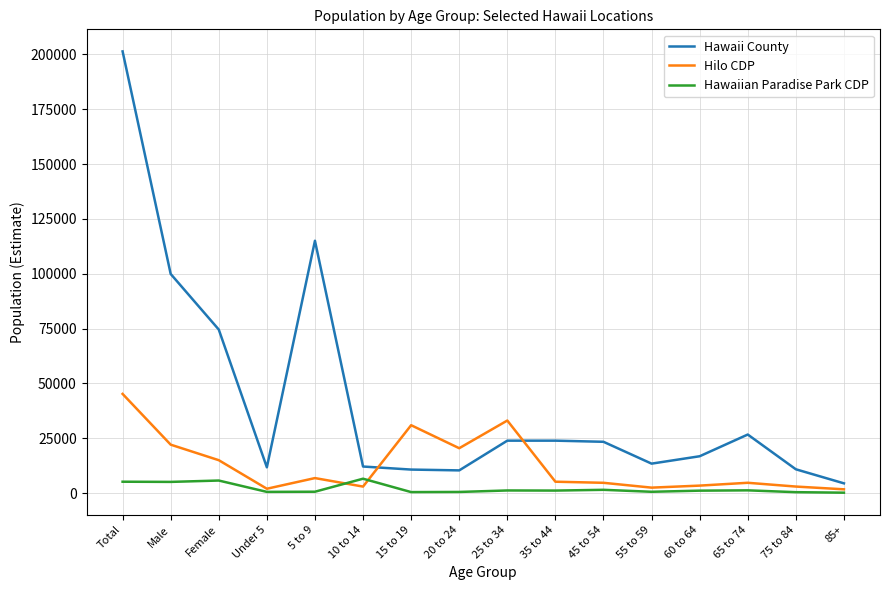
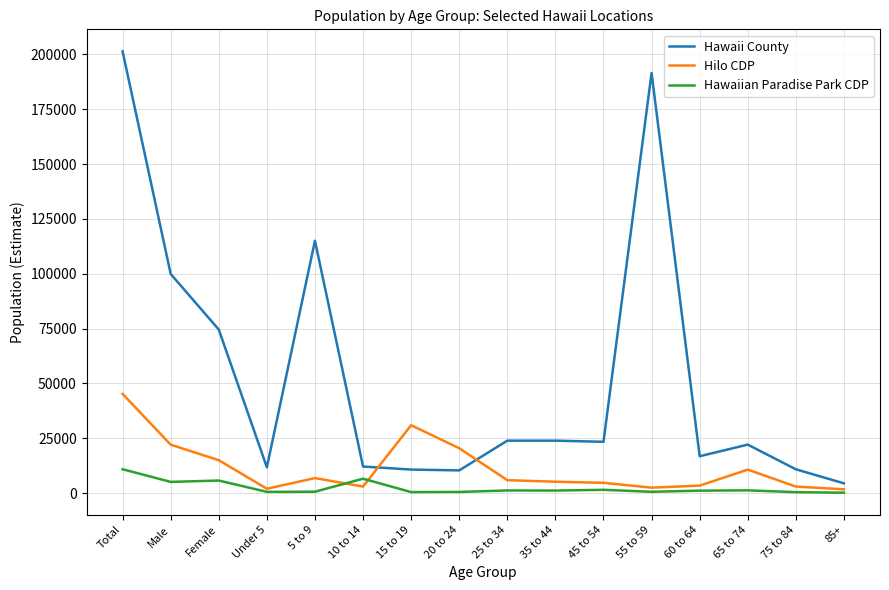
  {
    "Hawaii County": {
      "Total": 201000,
      "Male": 100000,
      "Female": 75000,
      "Under 5": 12000,
      "5 to 9": 115000,
      "10 to 14": 12000,
      "15 to 19": 11000,
      "20 to 24": 10000,
      "25 to 34": 24000,
      "35 to 44": 24000,
      "45 to 54": 23000,
-     "55 to 59": 13000,
+     "55 to 59": 192000,
      "60 to 64": 17000,
-     "65 to 74": 27000,
+     "65 to 74": 22000,
      "75 to 84": 11000,
      "85+": 4000
    },
    "Hilo CDP": {
      "Total": 45000,
      "Male": 22000,
      "Female": 15000,
      "Under 5": 2000,
      "5 to 9": 7000,
      "10 to 14": 3000,
      "15 to 19": 31000,
      "20 to 24": 21000,
-     "25 to 34": 33000,
+     "25 to 34": 6000,
      "35 to 44": 5000,
      "45 to 54": 5000,
      "55 to 59": 3000,
      "60 to 64": 3000,
-     "65 to 74": 5000,
+     "65 to 74": 11000,
      "75 to 84": 3000,
      "85+": 2000
    },
    "Hawaiian Paradise Park CDP": {
-     "Total": 5000,
+     "Total": 11000,
      "Male": 5000,
      "Female": 6000,
      "Under 5": 1000,
      "5 to 9": 1000,
      "10 to 14": 7000,
      "15 to 19": 1000,
      "20 to 24": 1000,
      "25 to 34": 1000,
      "35 to 44": 1000,
      "45 to 54": 2000,
      "55 to 59": 1000,
      "60 to 64": 1000,
      "65 to 74": 1000,
      "75 to 84": 0,
      "85+": 0
    }
  }
